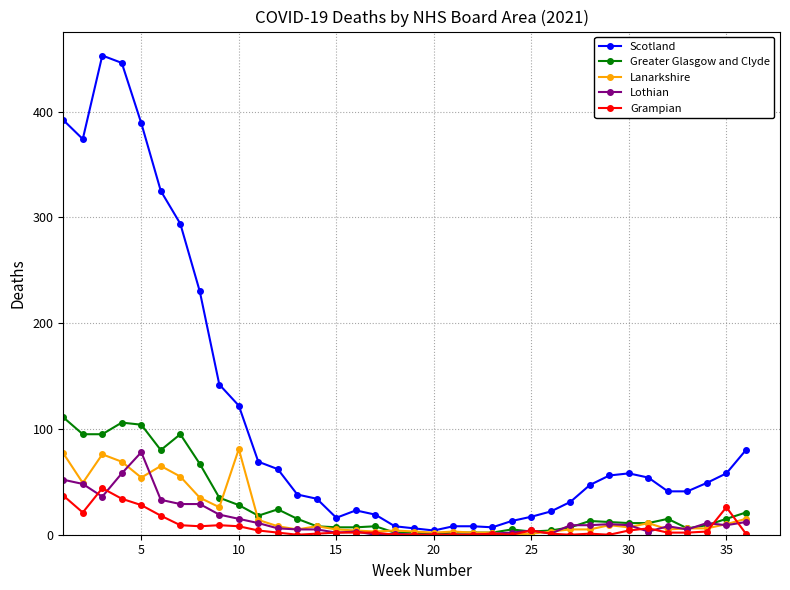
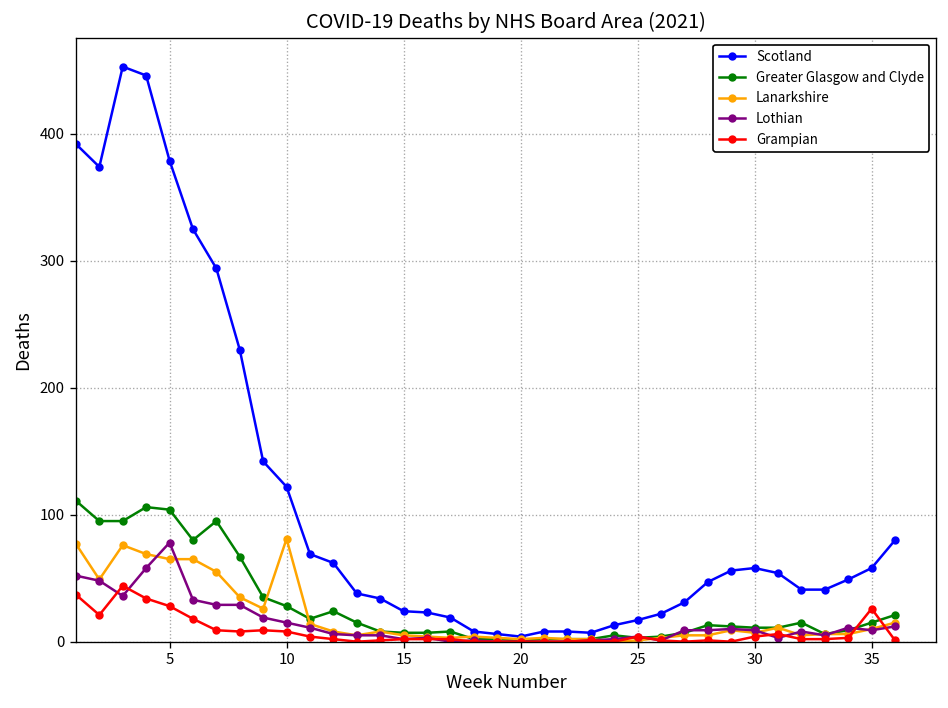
  {
    "Scotland": {
-     "5": 389,
+     "5": 379,
      "10": 122,
-     "15": 16,
+     "15": 24,
      "25": 17,
      "30": 58,
      "35": 58
    },
    "Greater Glasgow and Clyde": {
      "5": 104,
      "10": 28,
      "35": 15
    },
    "Lanarkshire": {
-     "5": 54,
+     "5": 65,
      "10": 81
    },
    "Lothian": {
      "5": 78,
      "10": 15
    },
    "Grampian": {
      "5": 28,
      "10": 8,
      "30": 4,
      "35": 26
    }
  }
